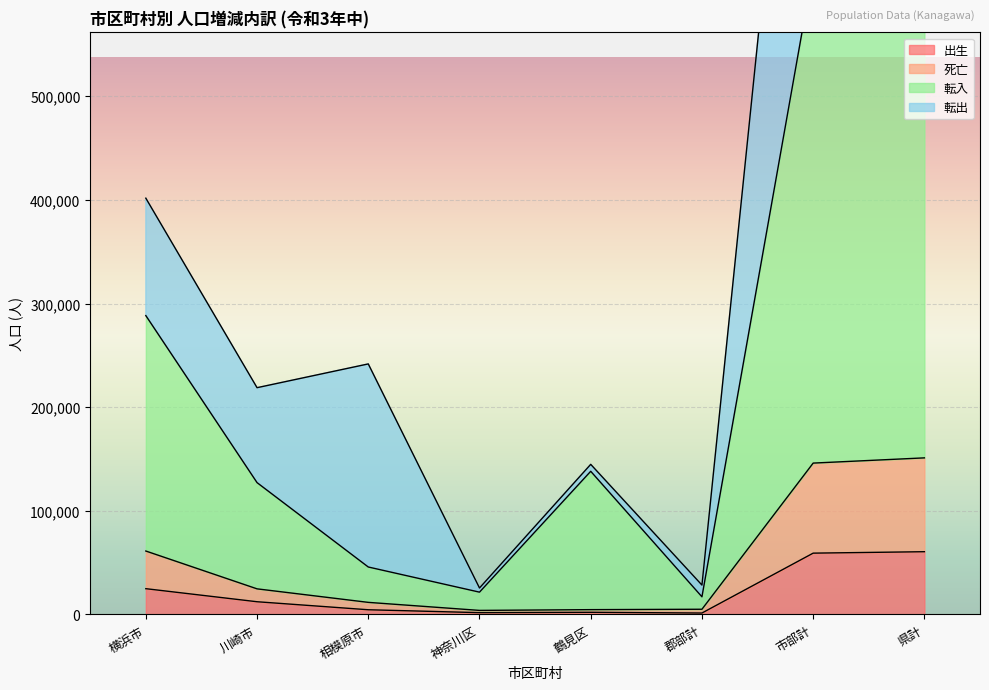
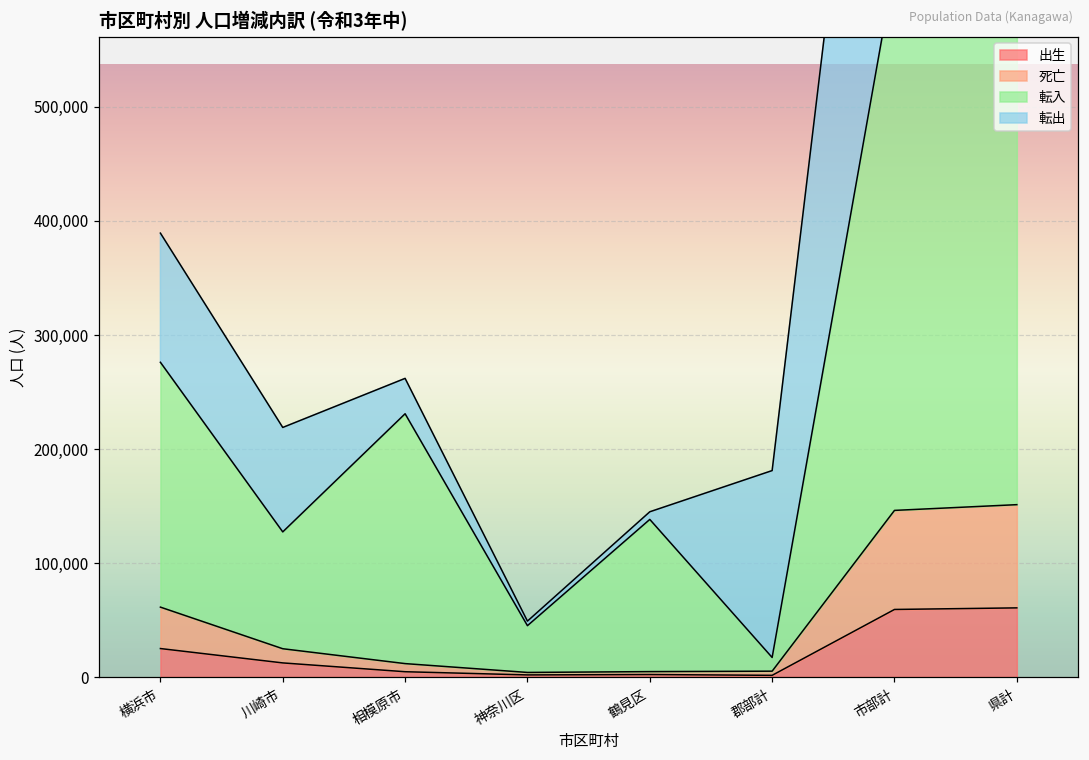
  {
    "転入": {
-     "横浜市": "227,000",
+     "横浜市": "215,000",
      "川崎市": "102,000",
-     "相模原市": "34,000",
-     "神奈川区": "18,000",
+     "相模原市": "219,000",
+     "神奈川区": "41,000",
      "鶴見区": "133,000",
      "郡部計": "12,000"
    },
    "転出": {
      "横浜市": "113,000",
      "川崎市": "92,000",
-     "相模原市": "196,000",
+     "相模原市": "31,000",
      "神奈川区": "4,000",
      "鶴見区": "7,000",
-     "郡部計": "11,000"
+     "郡部計": "164,000"
    }
  }
